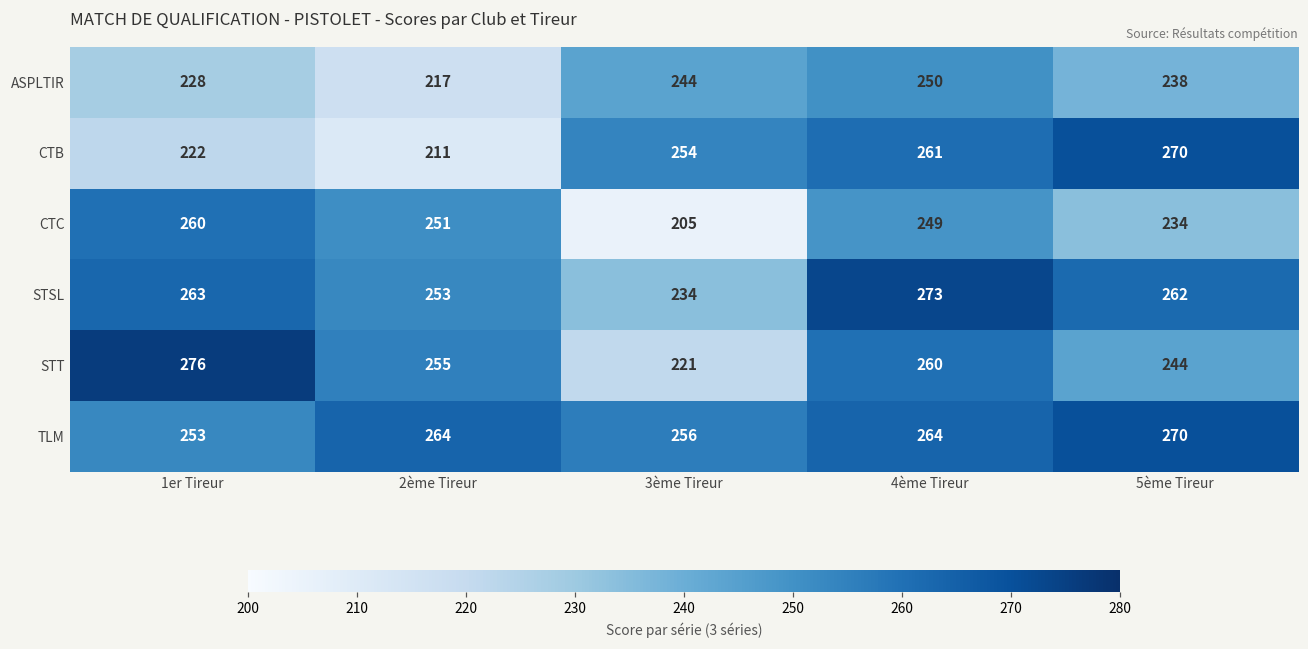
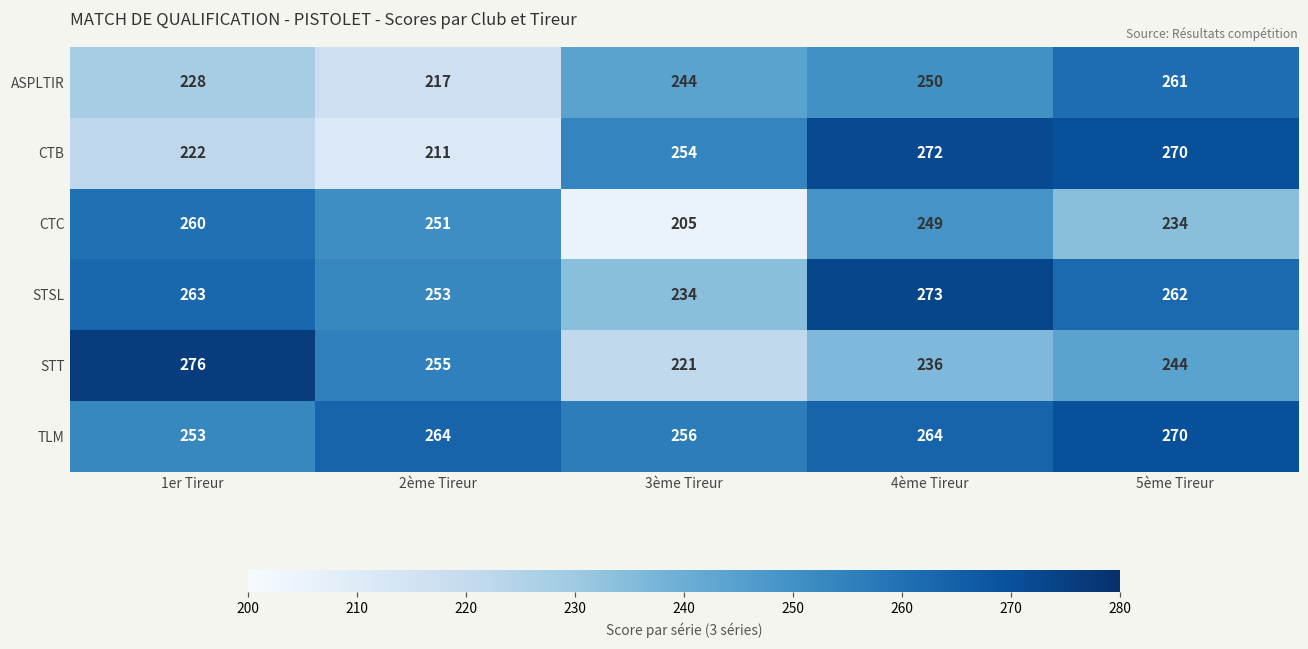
  {
    "ASPLTIR": {
      "1er Tireur": 228,
      "2ème Tireur": 217,
      "3ème Tireur": 244,
      "4ème Tireur": 250,
-     "5ème Tireur": 238
+     "5ème Tireur": 261
    },
    "CTB": {
      "1er Tireur": 222,
      "2ème Tireur": 211,
      "3ème Tireur": 254,
-     "4ème Tireur": 261,
+     "4ème Tireur": 272,
      "5ème Tireur": 270
    },
    "CTC": {
      "1er Tireur": 260,
      "2ème Tireur": 251,
      "3ème Tireur": 205,
      "4ème Tireur": 249,
      "5ème Tireur": 234
    },
    "STSL": {
      "1er Tireur": 263,
      "2ème Tireur": 253,
      "3ème Tireur": 234,
      "4ème Tireur": 273,
      "5ème Tireur": 262
    },
    "STT": {
      "1er Tireur": 276,
      "2ème Tireur": 255,
      "3ème Tireur": 221,
-     "4ème Tireur": 260,
+     "4ème Tireur": 236,
      "5ème Tireur": 244
    },
    "TLM": {
      "1er Tireur": 253,
      "2ème Tireur": 264,
      "3ème Tireur": 256,
      "4ème Tireur": 264,
      "5ème Tireur": 270
    }
  }
